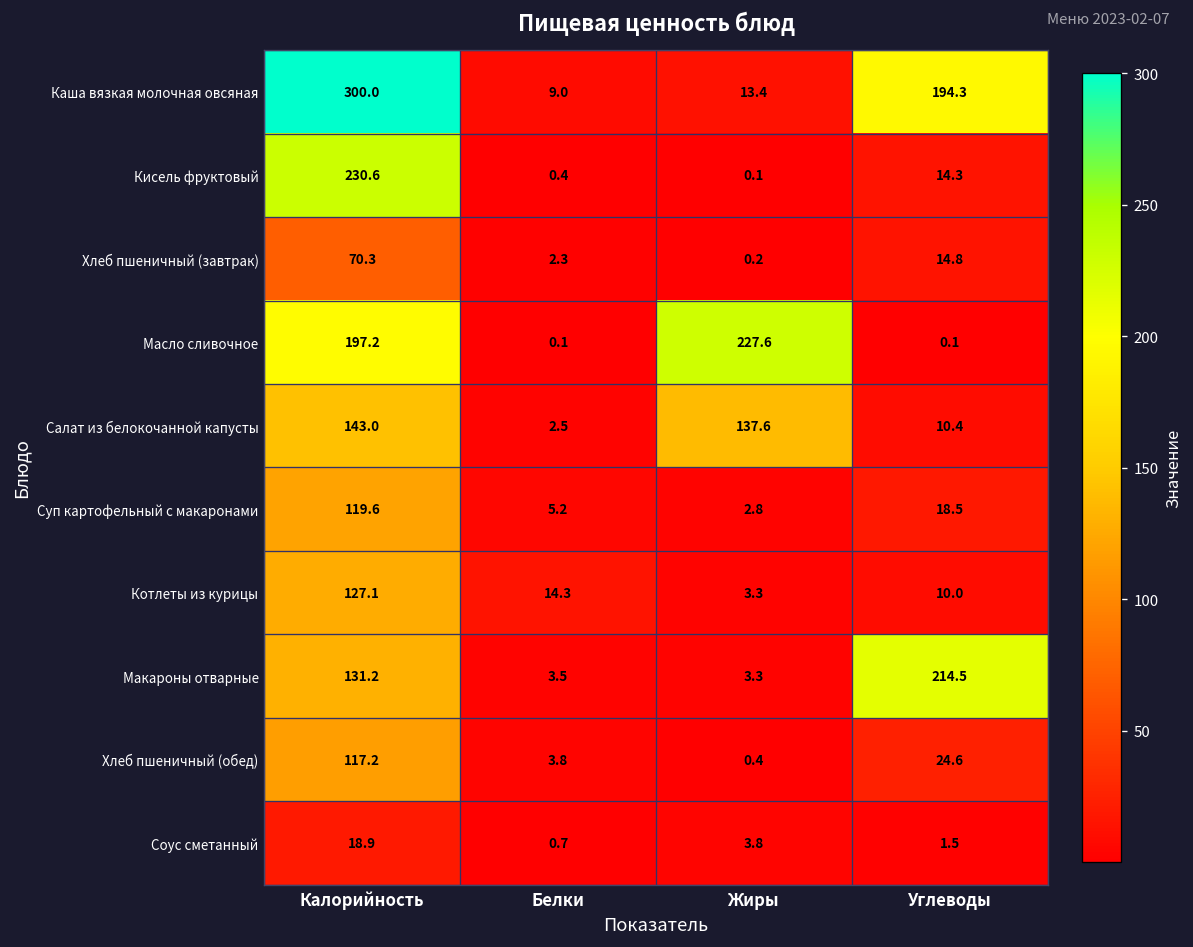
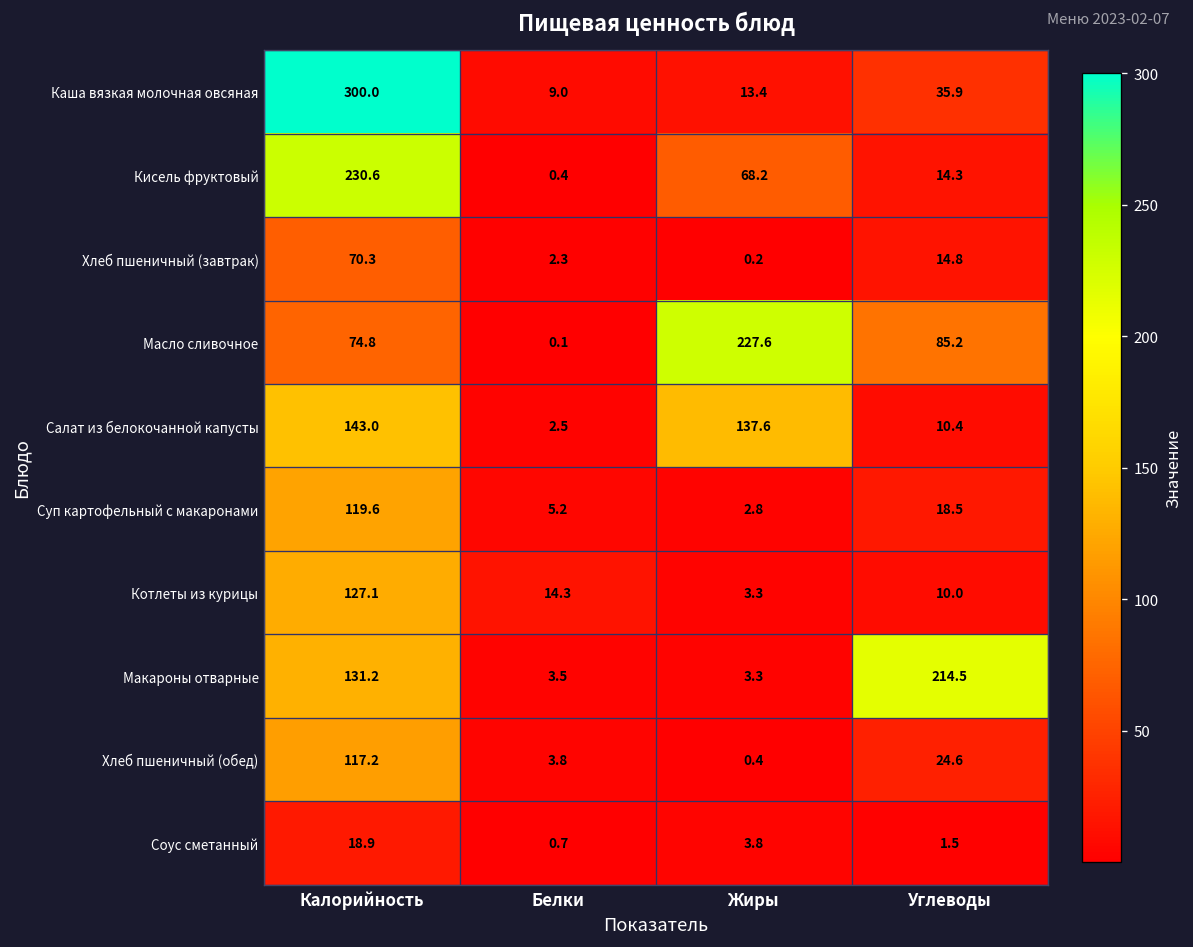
  {
    "Каша вязкая молочная овсяная": {
      "Калорийность": 300.0,
      "Белки": 9.0,
      "Жиры": 13.4,
-     "Углеводы": 194.3
+     "Углеводы": 35.9
    },
    "Кисель фруктовый": {
      "Калорийность": 230.6,
      "Белки": 0.4,
-     "Жиры": 0.1,
+     "Жиры": 68.2,
      "Углеводы": 14.3
    },
    "Хлеб пшеничный (завтрак)": {
      "Калорийность": 70.3,
      "Белки": 2.3,
      "Жиры": 0.2,
      "Углеводы": 14.8
    },
    "Масло сливочное": {
-     "Калорийность": 197.2,
+     "Калорийность": 74.8,
      "Белки": 0.1,
      "Жиры": 227.6,
-     "Углеводы": 0.1
+     "Углеводы": 85.2
    },
    "Салат из белокочанной капусты": {
      "Калорийность": 143.0,
      "Белки": 2.5,
      "Жиры": 137.6,
      "Углеводы": 10.4
    },
    "Суп картофельный с макаронами": {
      "Калорийность": 119.6,
      "Белки": 5.2,
      "Жиры": 2.8,
      "Углеводы": 18.5
    },
    "Котлеты из курицы": {
      "Калорийность": 127.1,
      "Белки": 14.3,
      "Жиры": 3.3,
      "Углеводы": 10.0
    },
    "Макароны отварные": {
      "Калорийность": 131.2,
      "Белки": 3.5,
      "Жиры": 3.3,
      "Углеводы": 214.5
    },
    "Хлеб пшеничный (обед)": {
      "Калорийность": 117.2,
      "Белки": 3.8,
      "Жиры": 0.4,
      "Углеводы": 24.6
    },
    "Соус сметанный": {
      "Калорийность": 18.9,
      "Белки": 0.7,
      "Жиры": 3.8,
      "Углеводы": 1.5
    }
  }
